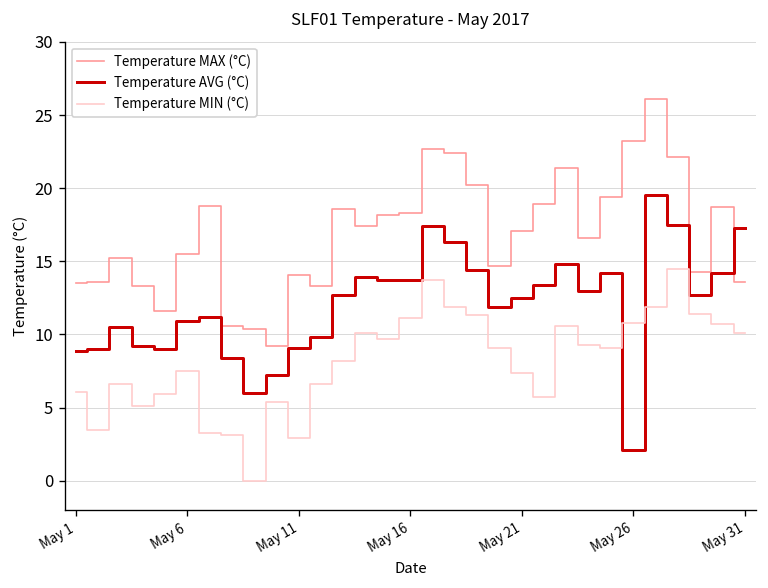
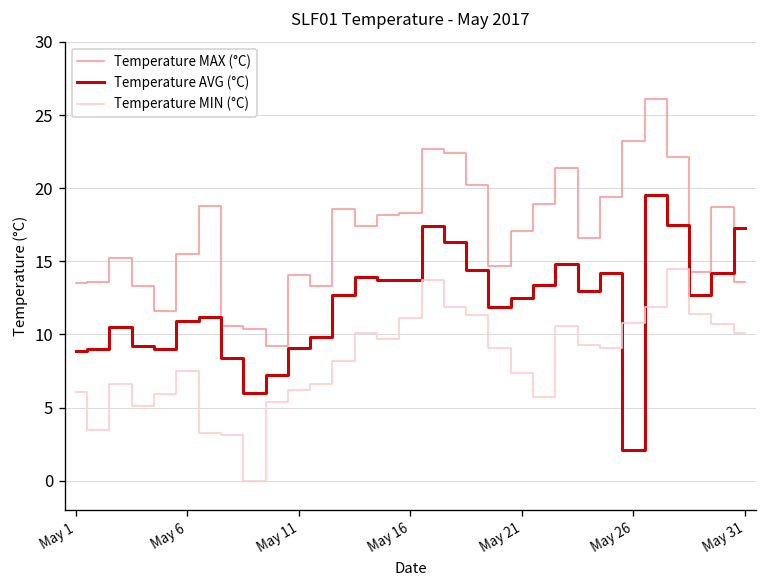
  {
    "Temperature MAX (°C)": {
      "May 1": 13.5,
      "May 6": 15.5,
      "May 11": 14.1,
      "May 16": 18.3,
      "May 21": 17.1,
      "May 26": 23.2,
      "May 31": 13.6
    },
    "Temperature AVG (°C)": {
      "May 1": 8.9,
      "May 6": 10.9,
      "May 11": 9.1,
      "May 16": 13.7,
      "May 21": 12.5,
      "May 26": 2.1,
      "May 31": 17.3
    },
    "Temperature MIN (°C)": {
      "May 1": 6.1,
      "May 6": 7.5,
-     "May 11": 2.9,
+     "May 11": 6.2,
      "May 16": 11.1,
      "May 21": 7.4,
      "May 26": 10.8,
      "May 31": 10.1
    }
  }
